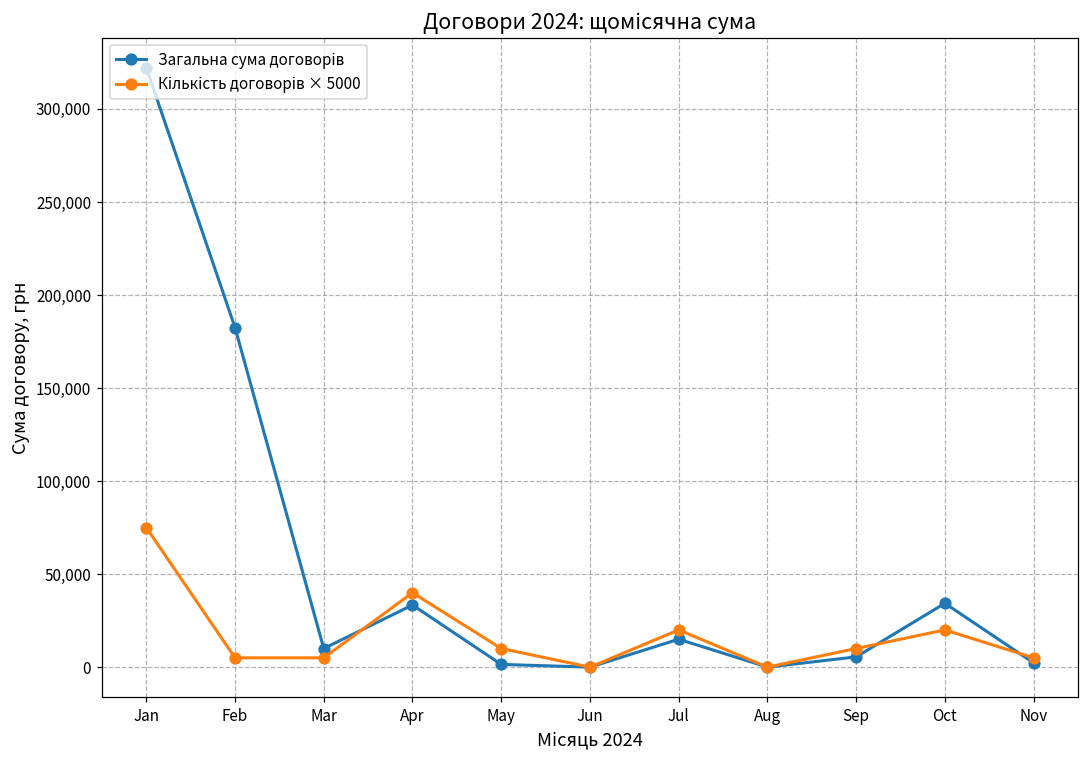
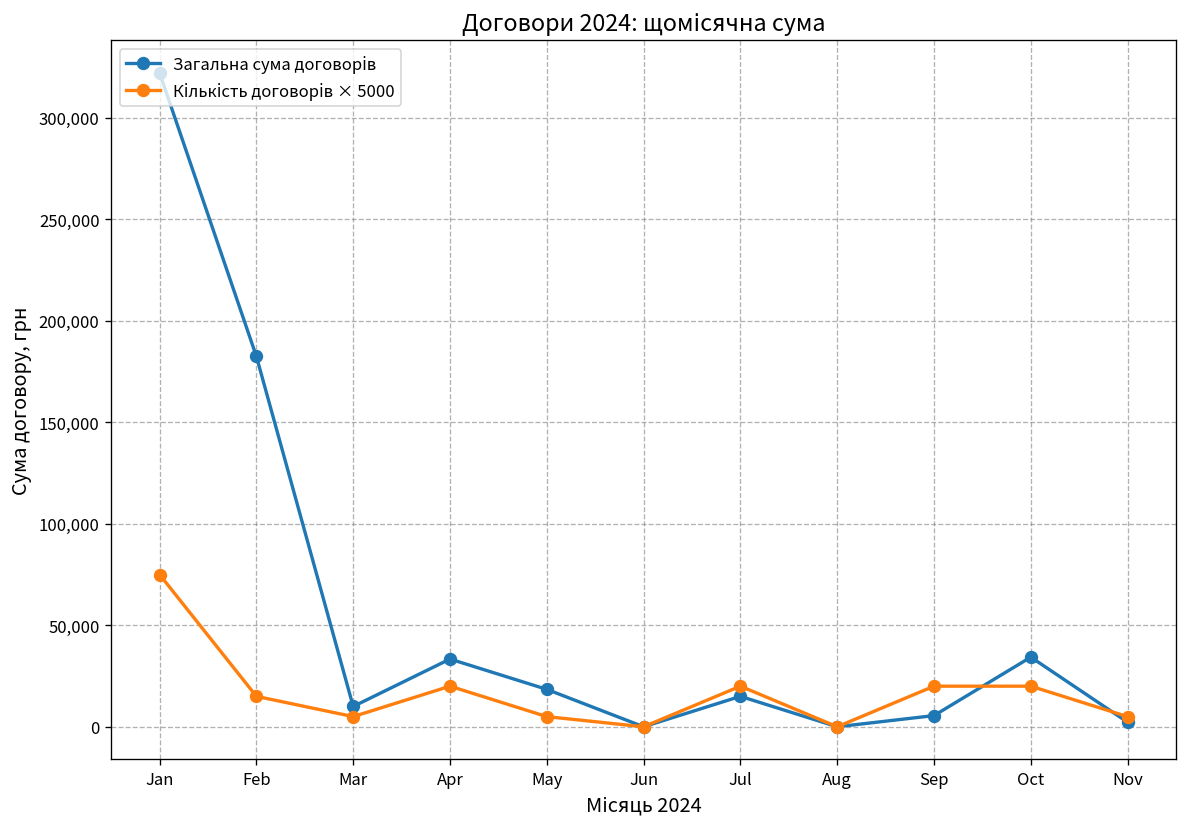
  {
    "Загальна сума договорів": {
      "Feb": "182,000",
      "Mar": "10,000",
      "Apr": "33,000",
-     "May": "1,000",
+     "May": "18,000",
      "Jul": "15,000",
      "Sep": "6,000",
      "Oct": "34,000",
      "Nov": "2,000"
    },
    "Кількість договорів × 5000": {
      "Jan": "75,000",
-     "Feb": "5,000",
+     "Feb": "15,000",
      "Mar": "5,000",
-     "Apr": "40,000",
-     "May": "10,000",
+     "Apr": "20,000",
+     "May": "5,000",
      "Jul": "20,000",
-     "Sep": "10,000",
+     "Sep": "20,000",
      "Oct": "20,000",
      "Nov": "5,000"
    }
  }
